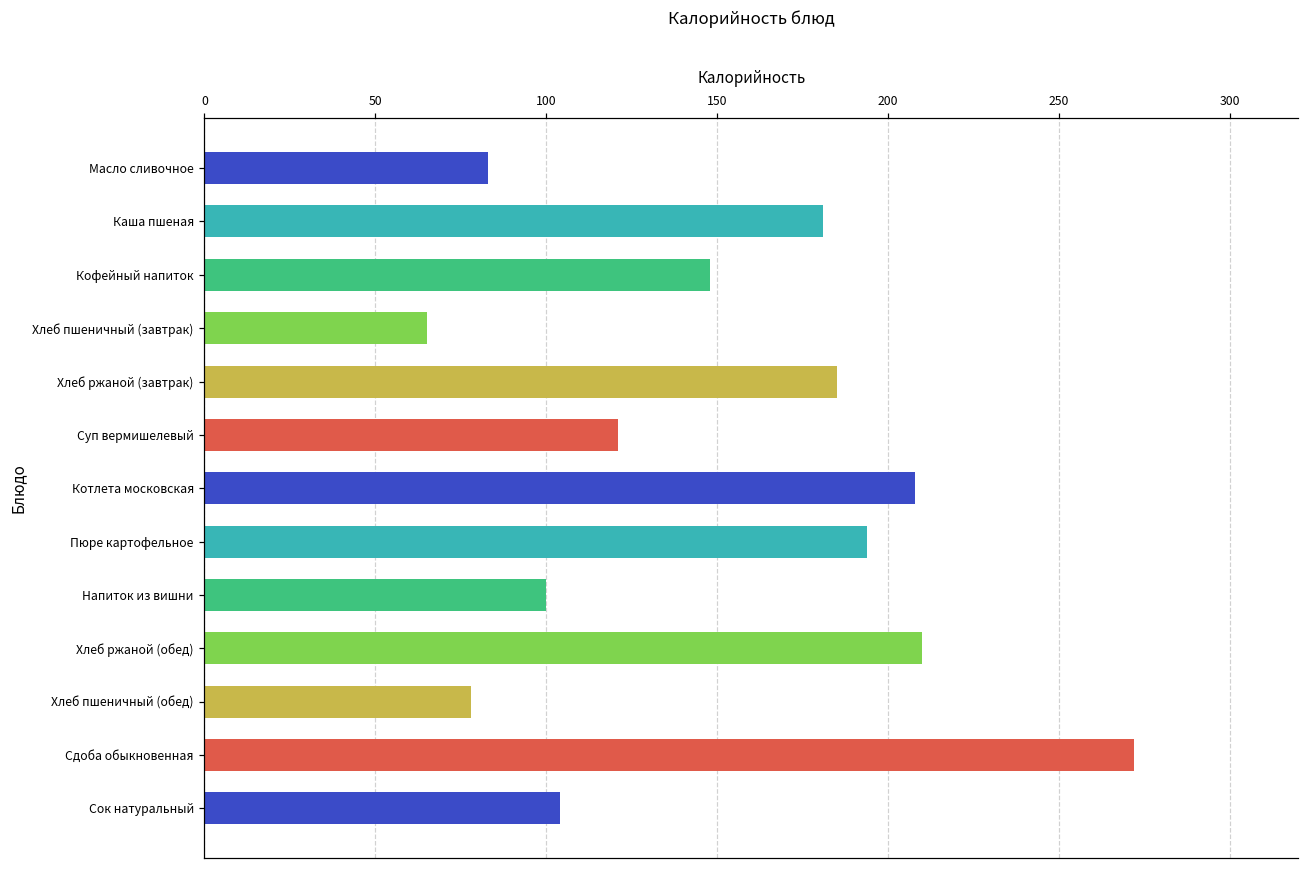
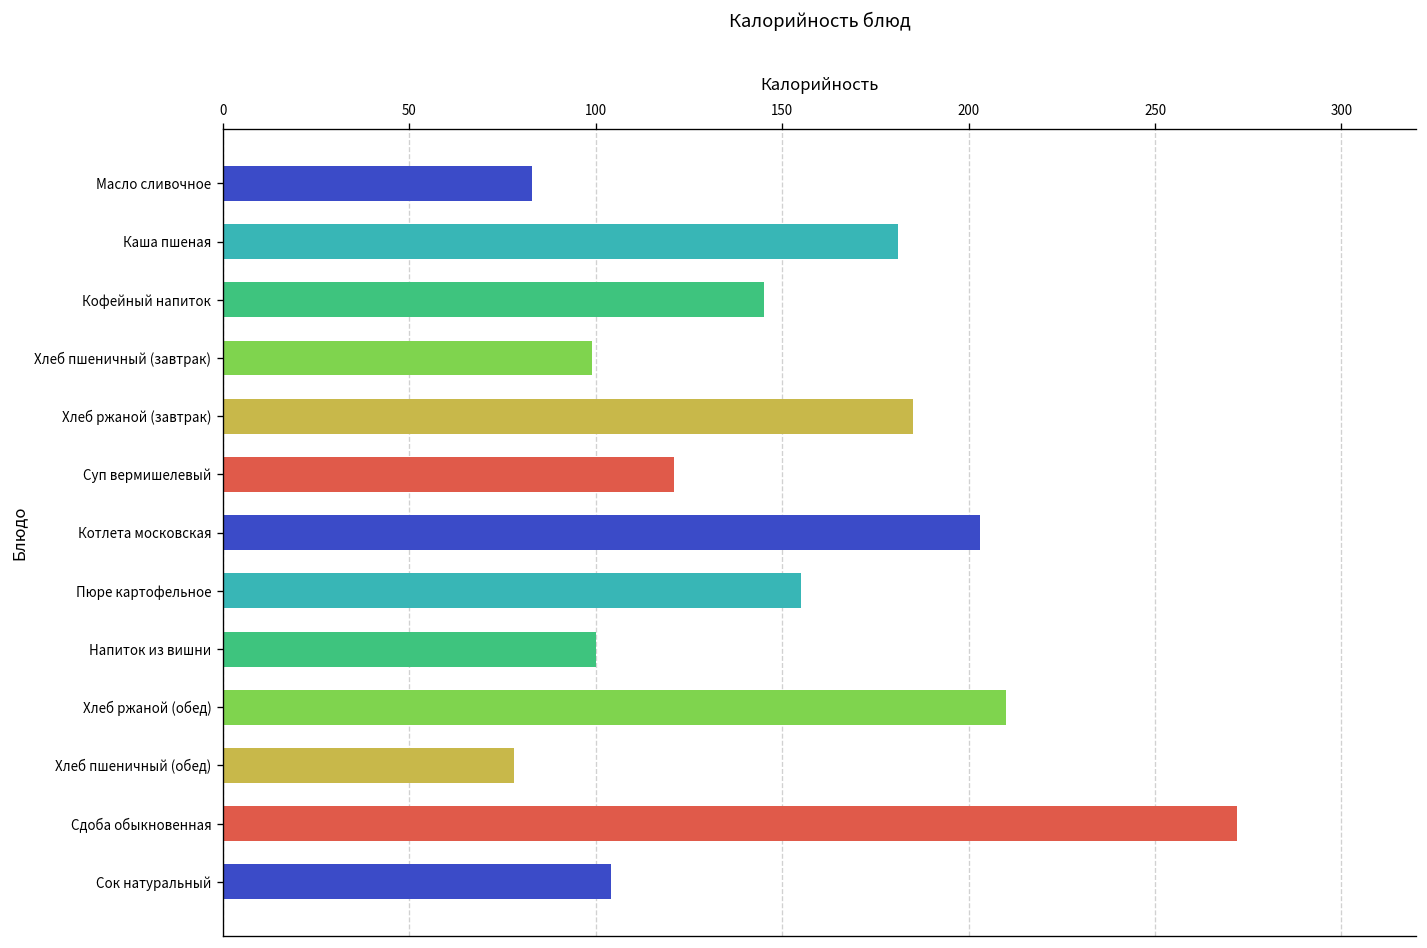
  {
    "Масло сливочное": 83,
    "Каша пшеная": 181,
-   "Кофейный напиток": 148,
-   "Хлеб пшеничный (завтрак)": 65,
+   "Кофейный напиток": 145,
+   "Хлеб пшеничный (завтрак)": 99,
    "Хлеб ржаной (завтрак)": 185,
    "Суп вермишелевый": 121,
-   "Котлета московская": 208,
-   "Пюре картофельное": 194,
+   "Котлета московская": 203,
+   "Пюре картофельное": 155,
    "Напиток из вишни": 100,
    "Хлеб ржаной (обед)": 210,
    "Хлеб пшеничный (обед)": 78,
    "Сдоба обыкновенная": 272,
    "Сок натуральный": 104
  }
